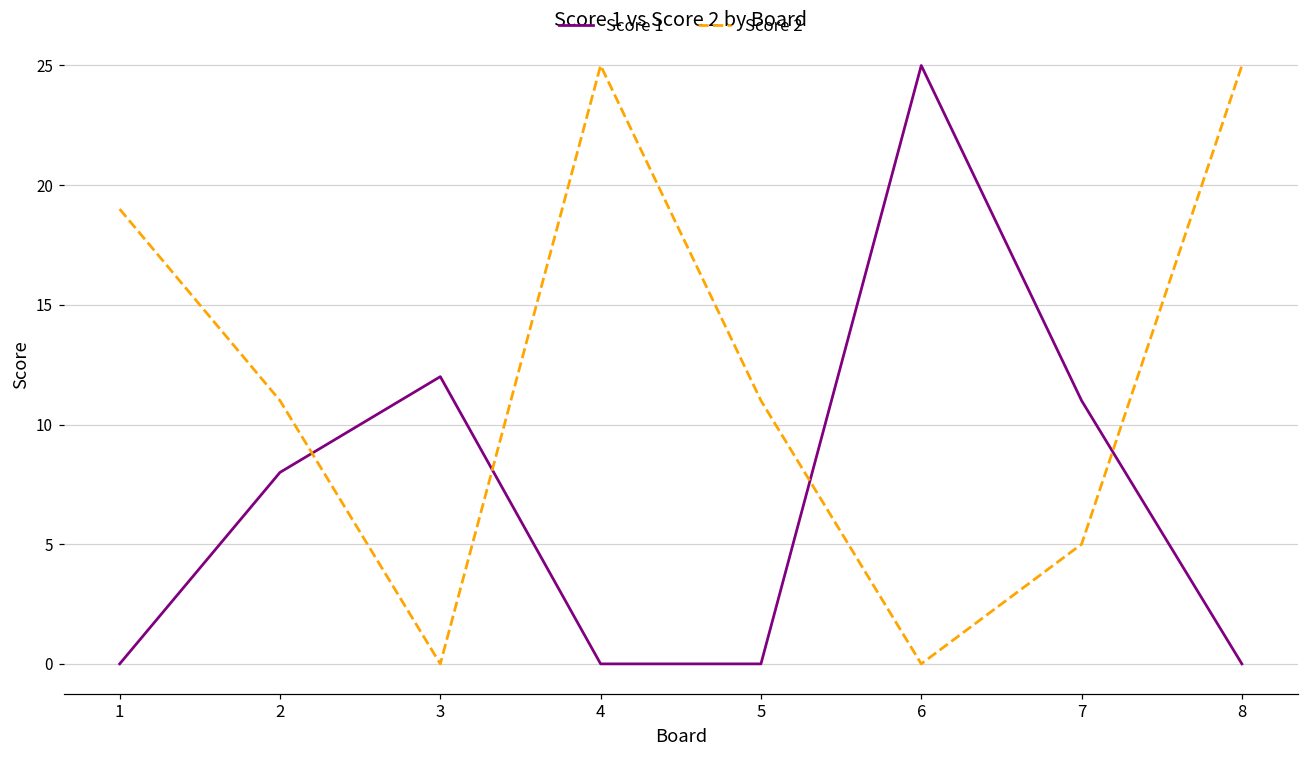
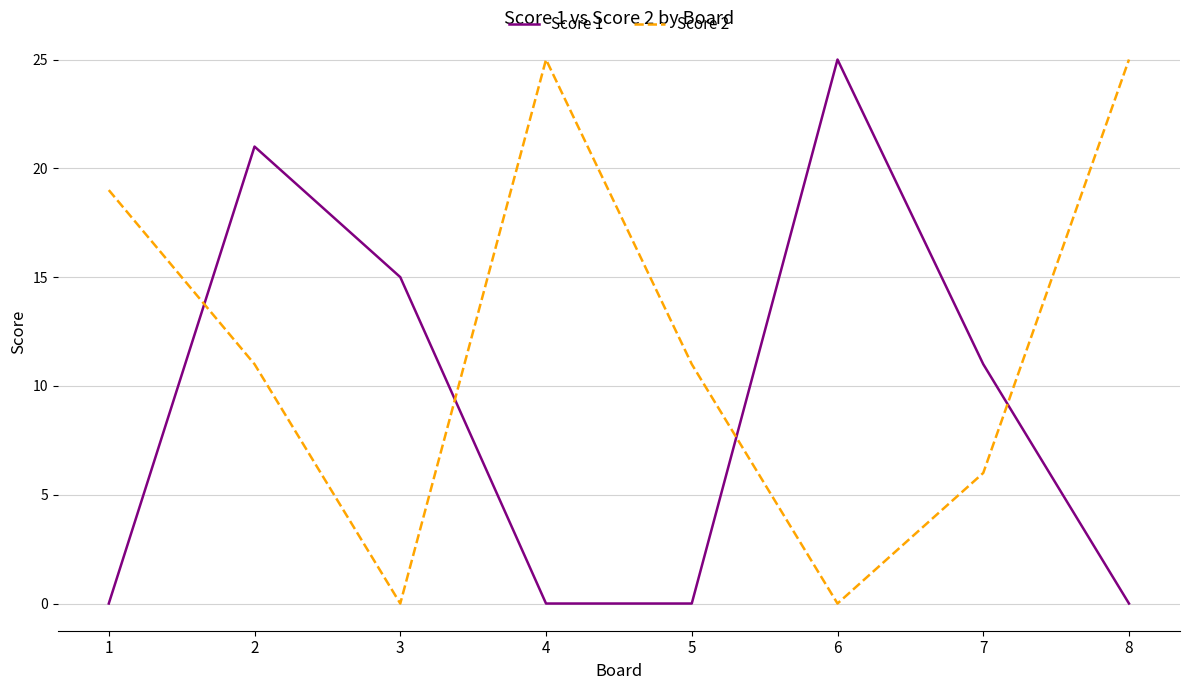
  {
    "Score 1": {
      "1": 0,
-     "2": 8,
-     "3": 12,
+     "2": 21,
+     "3": 15,
      "4": 0,
      "5": 0,
      "6": 25,
      "7": 11,
      "8": 0
    },
    "Score 2": {
      "1": 19,
      "2": 11,
      "3": 0,
      "4": 25,
      "5": 11,
      "6": 0,
-     "7": 5,
+     "7": 6,
      "8": 25
    }
  }
